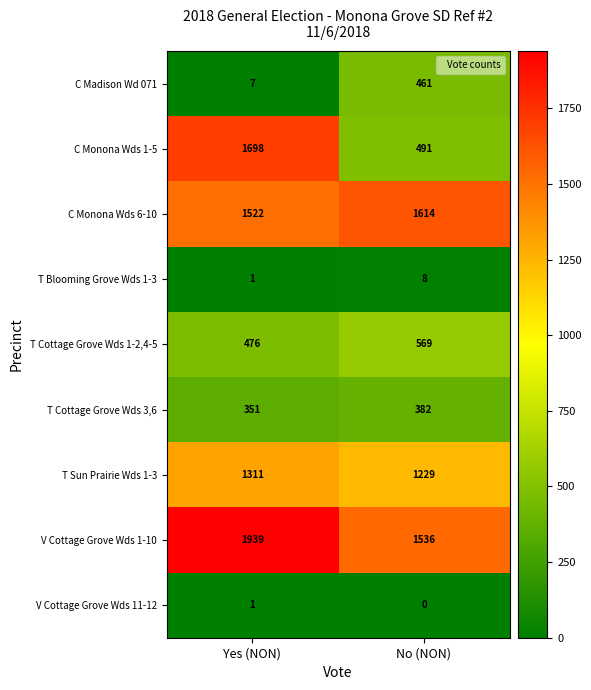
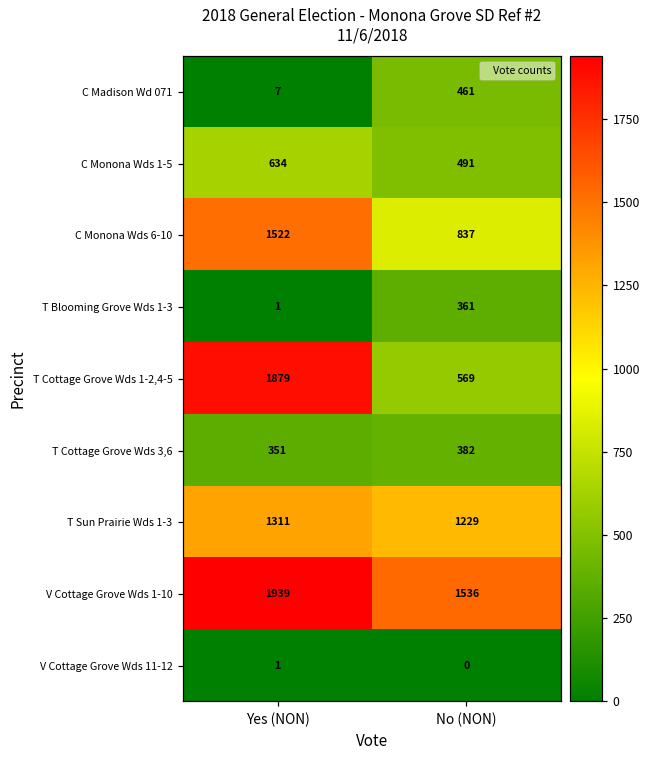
  {
    "C Madison Wd 071": {
      "Yes (NON)": 7,
      "No (NON)": 461
    },
    "C Monona Wds 1-5": {
-     "Yes (NON)": 1698,
+     "Yes (NON)": 634,
      "No (NON)": 491
    },
    "C Monona Wds 6-10": {
      "Yes (NON)": 1522,
-     "No (NON)": 1614
+     "No (NON)": 837
    },
    "T Blooming Grove Wds 1-3": {
      "Yes (NON)": 1,
-     "No (NON)": 8
+     "No (NON)": 361
    },
    "T Cottage Grove Wds 1-2,4-5": {
-     "Yes (NON)": 476,
+     "Yes (NON)": 1879,
      "No (NON)": 569
    },
    "T Cottage Grove Wds 3,6": {
      "Yes (NON)": 351,
      "No (NON)": 382
    },
    "T Sun Prairie Wds 1-3": {
      "Yes (NON)": 1311,
      "No (NON)": 1229
    },
    "V Cottage Grove Wds 1-10": {
      "Yes (NON)": 1939,
      "No (NON)": 1536
    },
    "V Cottage Grove Wds 11-12": {
      "Yes (NON)": 1,
      "No (NON)": 0
    }
  }
